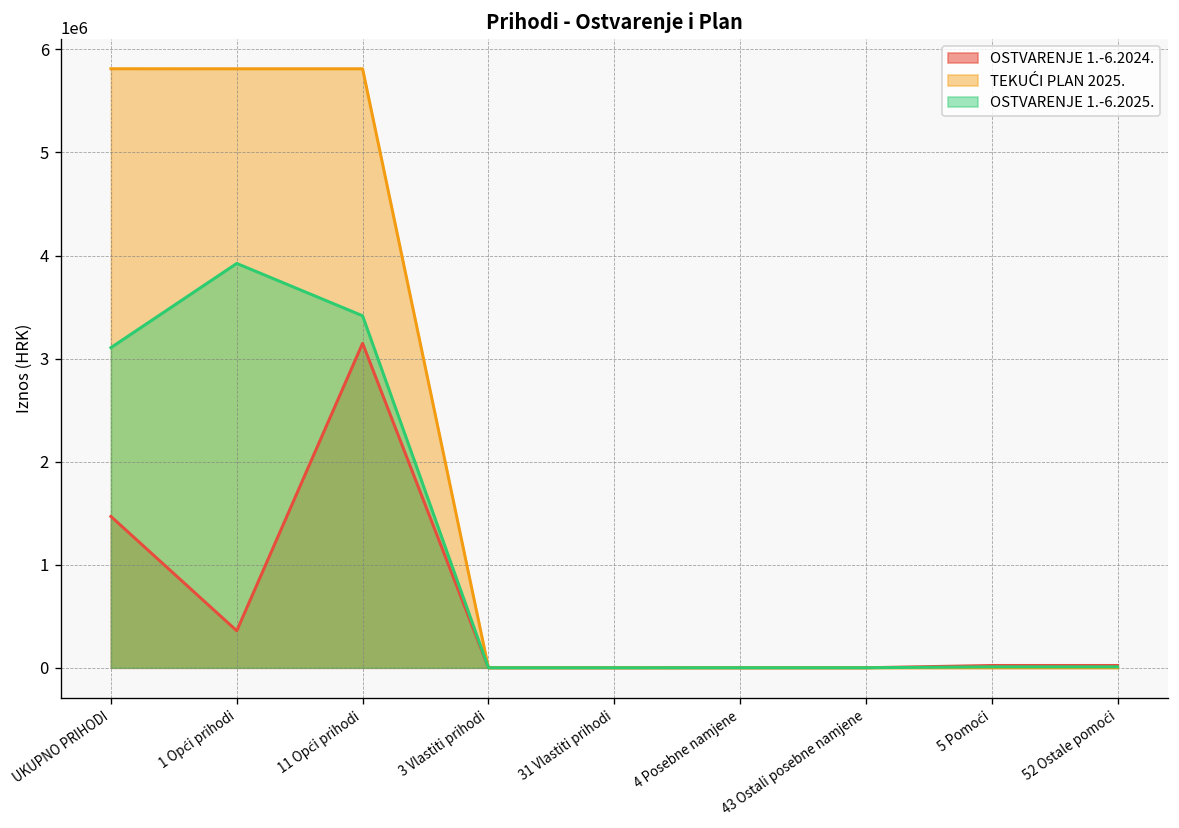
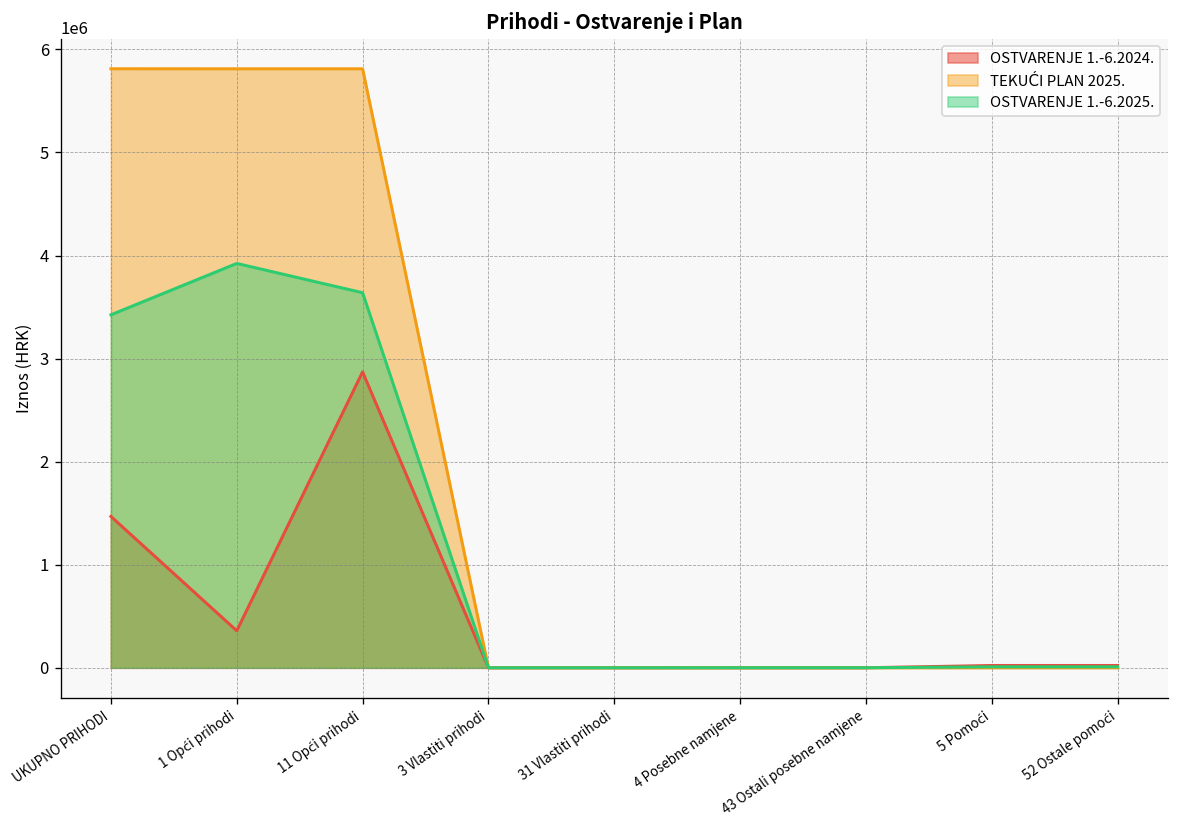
  {
    "OSTVARENJE 1.-6.2024.": {
      "UKUPNO PRIHODI": 1500000,
      "1 Opći prihodi": 400000,
-     "11 Opći prihodi": 3100000
+     "11 Opći prihodi": 2900000
    },
    "TEKUĆI PLAN 2025.": {
      "UKUPNO PRIHODI": 5800000,
      "1 Opći prihodi": 5800000,
      "11 Opći prihodi": 5800000
    },
    "OSTVARENJE 1.-6.2025.": {
-     "UKUPNO PRIHODI": 3100000,
+     "UKUPNO PRIHODI": 3400000,
      "1 Opći prihodi": 3900000,
-     "11 Opći prihodi": 3400000
+     "11 Opći prihodi": 3600000
    }
  }
